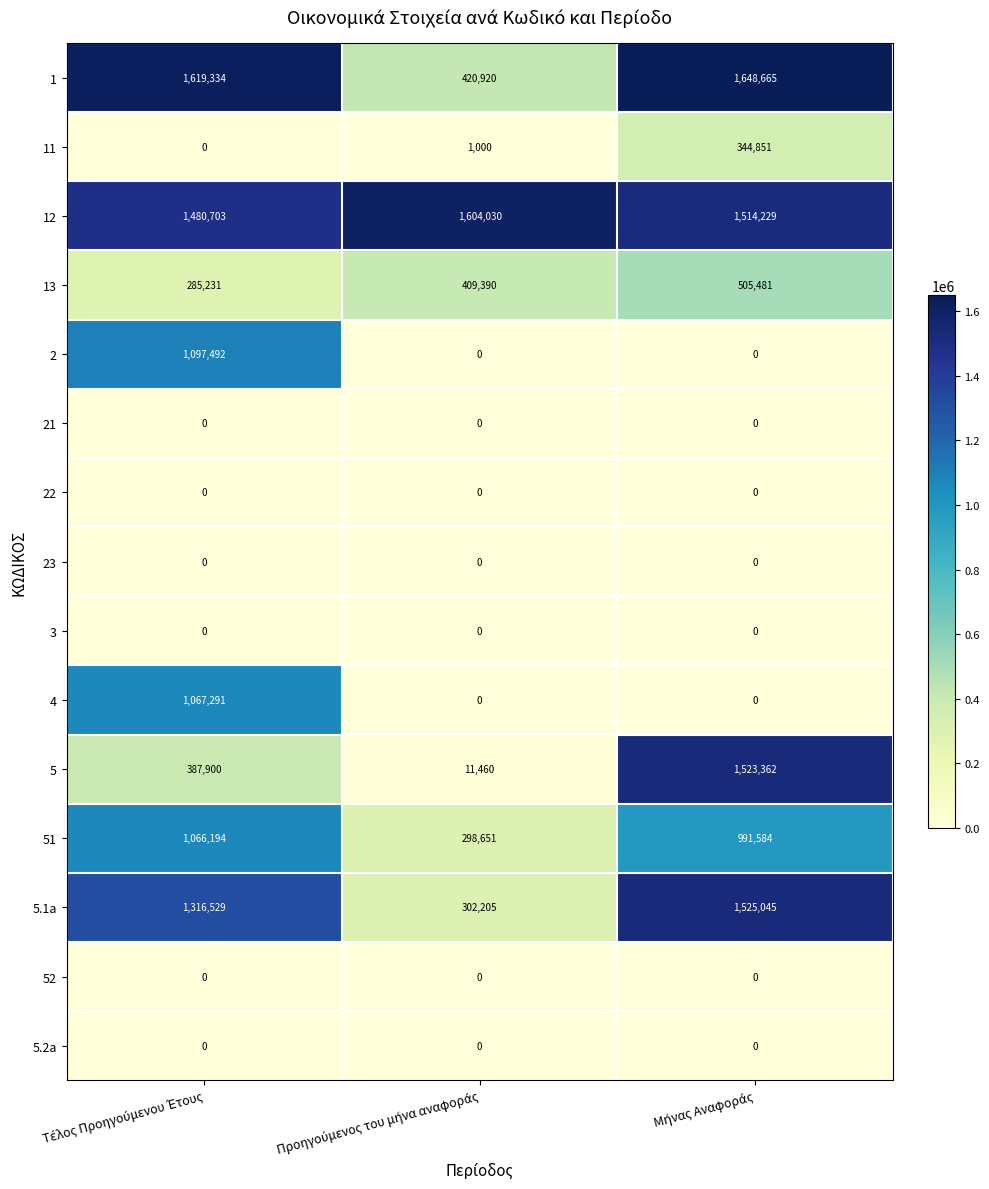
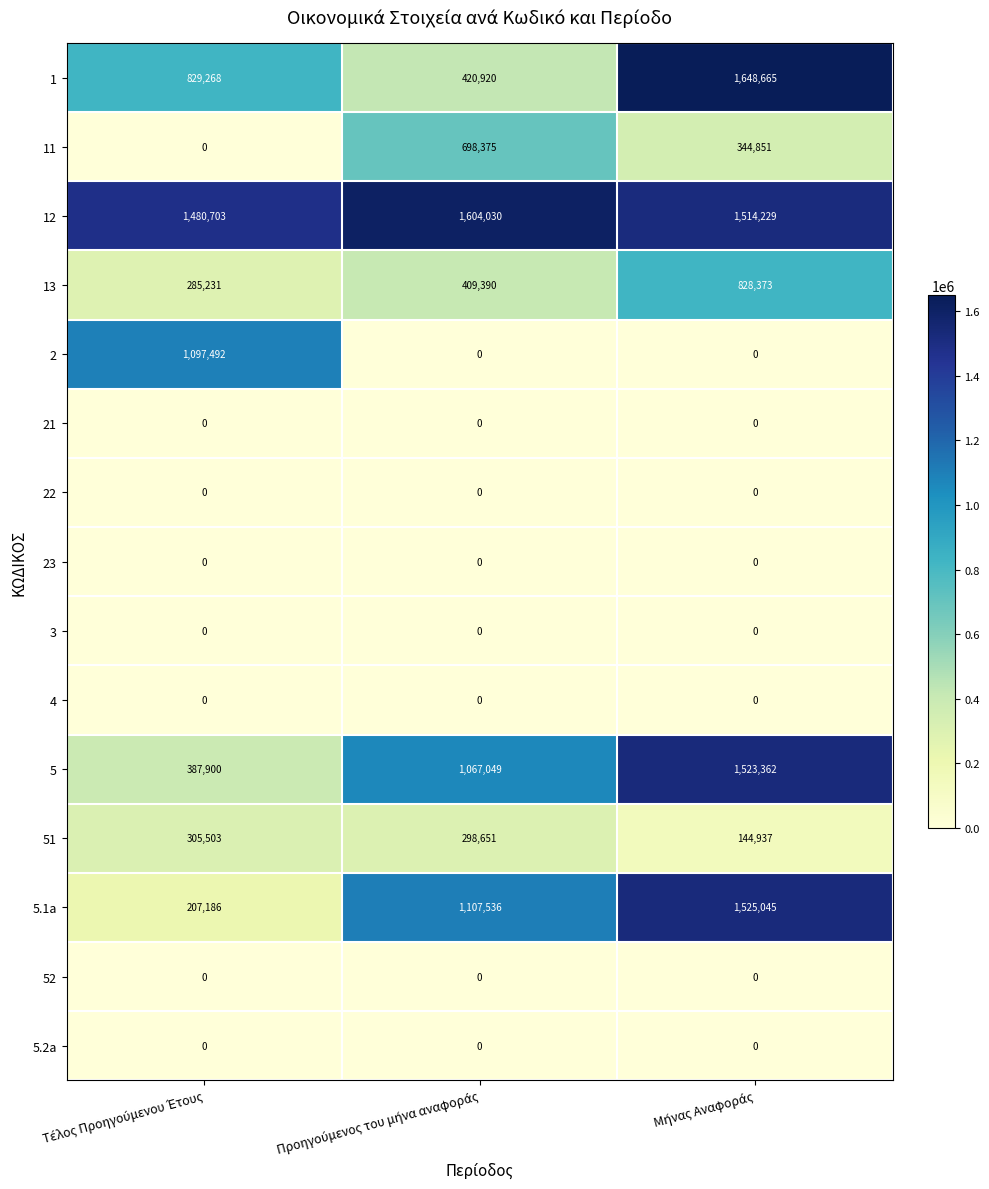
  {
    "1": {
-     "Τέλος Προηγούμενου Έτους": "1,619,334",
+     "Τέλος Προηγούμενου Έτους": "829,268",
      "Προηγούμενος του μήνα αναφοράς": "420,920",
      "Μήνας Αναφοράς": "1,648,665"
    },
    "11": {
      "Τέλος Προηγούμενου Έτους": "0",
-     "Προηγούμενος του μήνα αναφοράς": "1,000",
+     "Προηγούμενος του μήνα αναφοράς": "698,375",
      "Μήνας Αναφοράς": "344,851"
    },
    "12": {
      "Τέλος Προηγούμενου Έτους": "1,480,703",
      "Προηγούμενος του μήνα αναφοράς": "1,604,030",
      "Μήνας Αναφοράς": "1,514,229"
    },
    "13": {
      "Τέλος Προηγούμενου Έτους": "285,231",
      "Προηγούμενος του μήνα αναφοράς": "409,390",
-     "Μήνας Αναφοράς": "505,481"
+     "Μήνας Αναφοράς": "828,373"
    },
    "2": {
      "Τέλος Προηγούμενου Έτους": "1,097,492",
      "Προηγούμενος του μήνα αναφοράς": "0",
      "Μήνας Αναφοράς": "0"
    },
    "21": {
      "Τέλος Προηγούμενου Έτους": "0",
      "Προηγούμενος του μήνα αναφοράς": "0",
      "Μήνας Αναφοράς": "0"
    },
    "22": {
      "Τέλος Προηγούμενου Έτους": "0",
      "Προηγούμενος του μήνα αναφοράς": "0",
      "Μήνας Αναφοράς": "0"
    },
    "23": {
      "Τέλος Προηγούμενου Έτους": "0",
      "Προηγούμενος του μήνα αναφοράς": "0",
      "Μήνας Αναφοράς": "0"
    },
    "3": {
      "Τέλος Προηγούμενου Έτους": "0",
      "Προηγούμενος του μήνα αναφοράς": "0",
      "Μήνας Αναφοράς": "0"
    },
    "4": {
-     "Τέλος Προηγούμενου Έτους": "1,067,291",
+     "Τέλος Προηγούμενου Έτους": "0",
      "Προηγούμενος του μήνα αναφοράς": "0",
      "Μήνας Αναφοράς": "0"
    },
    "5": {
      "Τέλος Προηγούμενου Έτους": "387,900",
-     "Προηγούμενος του μήνα αναφοράς": "11,460",
+     "Προηγούμενος του μήνα αναφοράς": "1,067,049",
      "Μήνας Αναφοράς": "1,523,362"
    },
    "51": {
-     "Τέλος Προηγούμενου Έτους": "1,066,194",
+     "Τέλος Προηγούμενου Έτους": "305,503",
      "Προηγούμενος του μήνα αναφοράς": "298,651",
-     "Μήνας Αναφοράς": "991,584"
+     "Μήνας Αναφοράς": "144,937"
    },
    "5.1a": {
-     "Τέλος Προηγούμενου Έτους": "1,316,529",
-     "Προηγούμενος του μήνα αναφοράς": "302,205",
+     "Τέλος Προηγούμενου Έτους": "207,186",
+     "Προηγούμενος του μήνα αναφοράς": "1,107,536",
      "Μήνας Αναφοράς": "1,525,045"
    },
    "52": {
      "Τέλος Προηγούμενου Έτους": "0",
      "Προηγούμενος του μήνα αναφοράς": "0",
      "Μήνας Αναφοράς": "0"
    },
    "5.2a": {
      "Τέλος Προηγούμενου Έτους": "0",
      "Προηγούμενος του μήνα αναφοράς": "0",
      "Μήνας Αναφοράς": "0"
    }
  }
